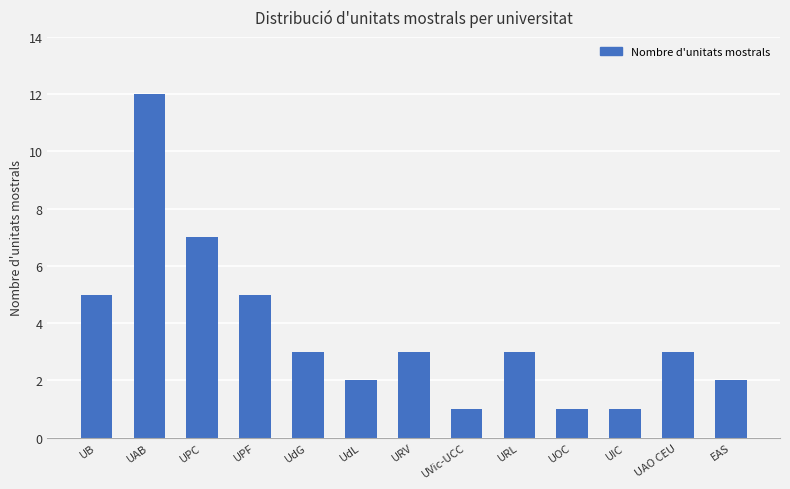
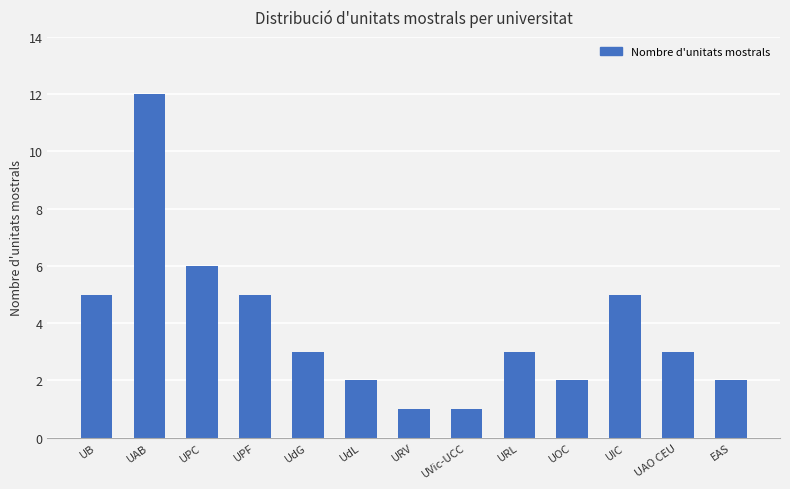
  {
    "UB": 5,
    "UAB": 12,
-   "UPC": 7,
+   "UPC": 6,
    "UPF": 5,
    "UdG": 3,
    "UdL": 2,
-   "URV": 3,
+   "URV": 1,
    "UVic-UCC": 1,
    "URL": 3,
-   "UOC": 1,
-   "UIC": 1,
+   "UOC": 2,
+   "UIC": 5,
    "UAO CEU": 3,
    "EAS": 2
  }
